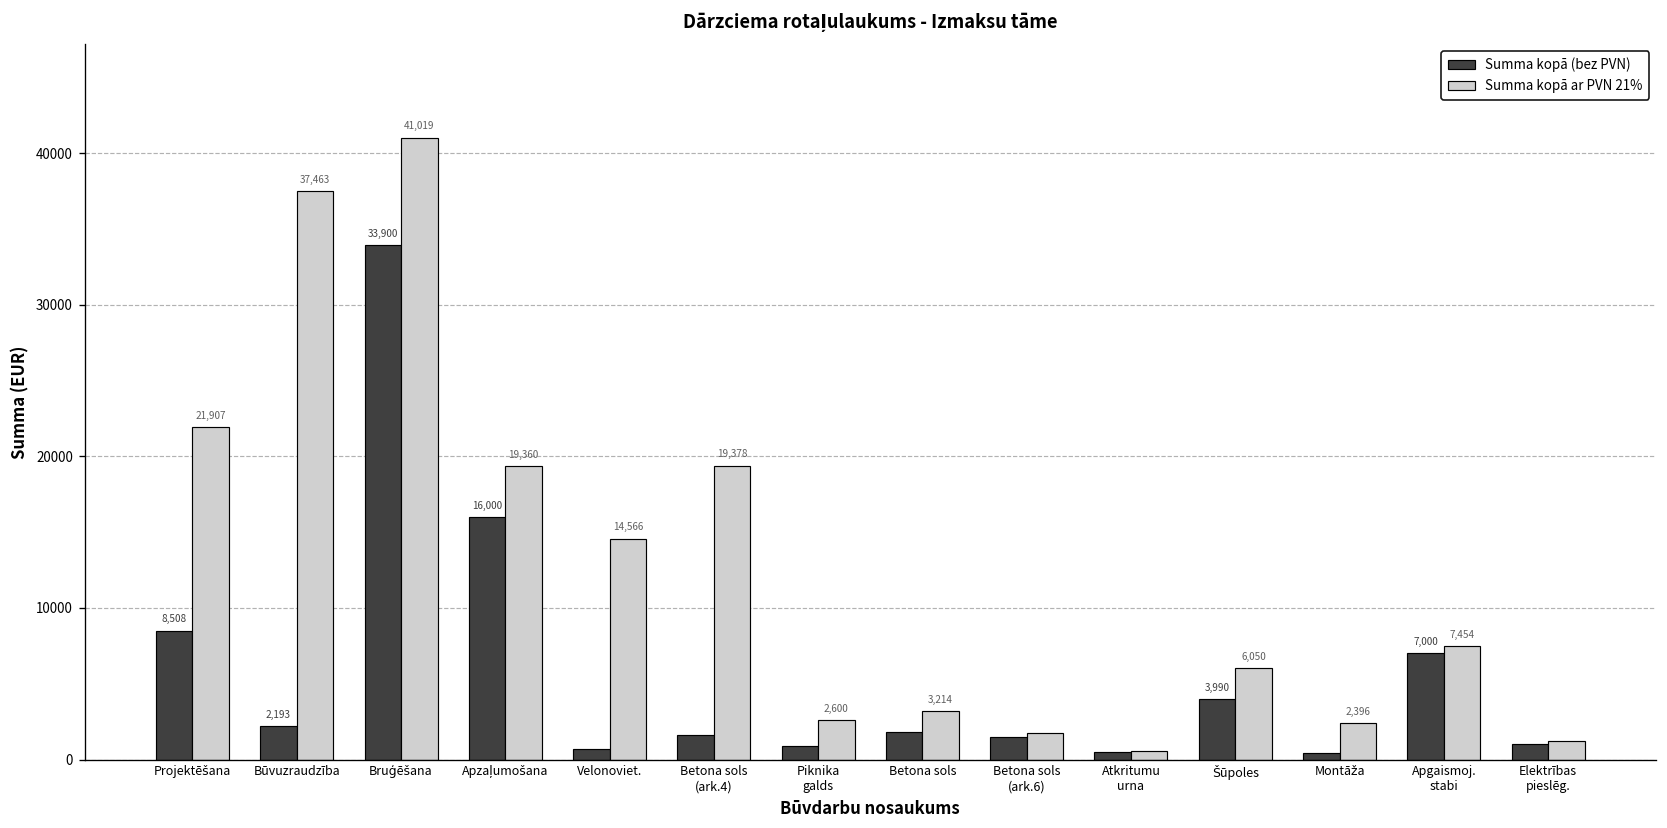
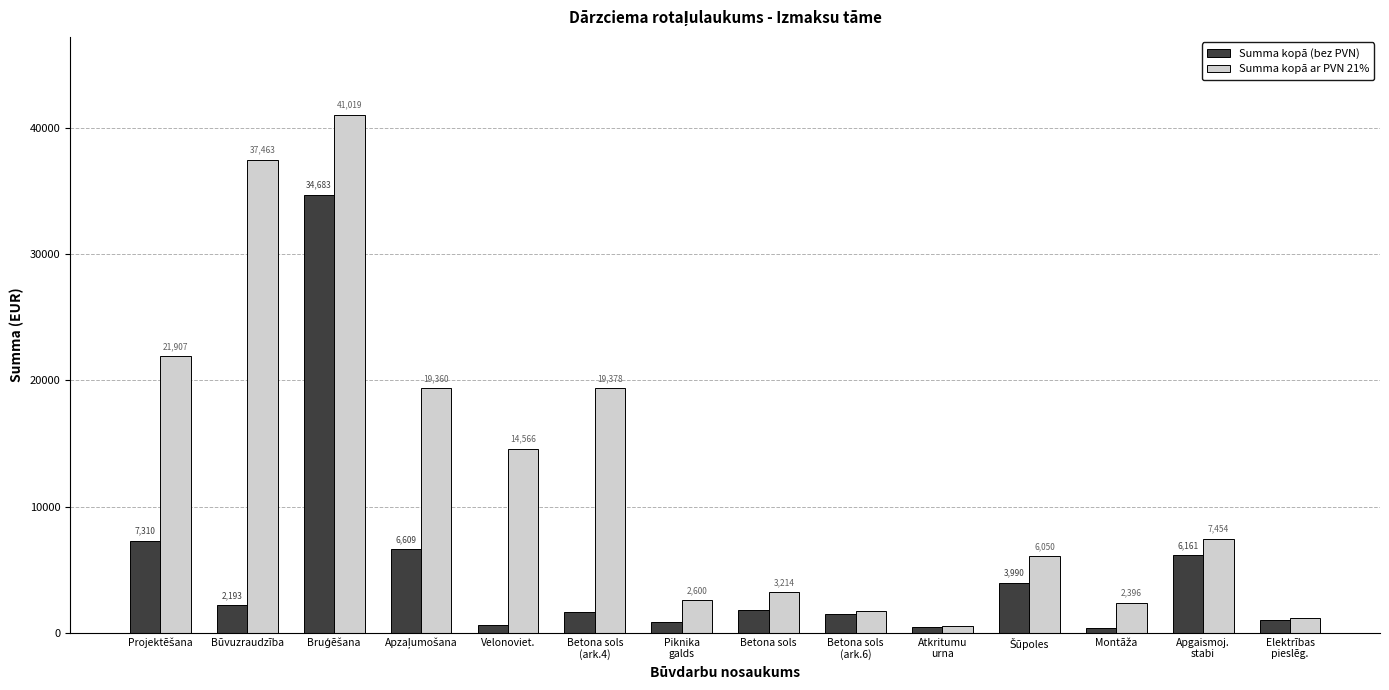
  {
    "Summa kopā (bez PVN)": {
-     "Projektēšana": "8,508",
+     "Projektēšana": "7,310",
      "Būvuzraudzība": "2,193",
-     "Bruģēšana": "33,900",
-     "Apzaļumošana": "16,000",
+     "Bruģēšana": "34,683",
+     "Apzaļumošana": "6,609",
      "Šūpoles": "3,990",
-     "Apgaismoj. stabi": "7,000"
+     "Apgaismoj. stabi": "6,161"
    },
    "Summa kopā ar PVN 21%": {
      "Projektēšana": "21,907",
      "Būvuzraudzība": "37,463",
      "Bruģēšana": "41,019",
      "Apzaļumošana": "19,360",
      "Velonoviet.": "14,566",
      "Betona sols (ark.4)": "19,378",
      "Piknika galds": "2,600",
      "Betona sols": "3,214",
      "Šūpoles": "6,050",
      "Montāža": "2,396",
      "Apgaismoj. stabi": "7,454"
    }
  }
